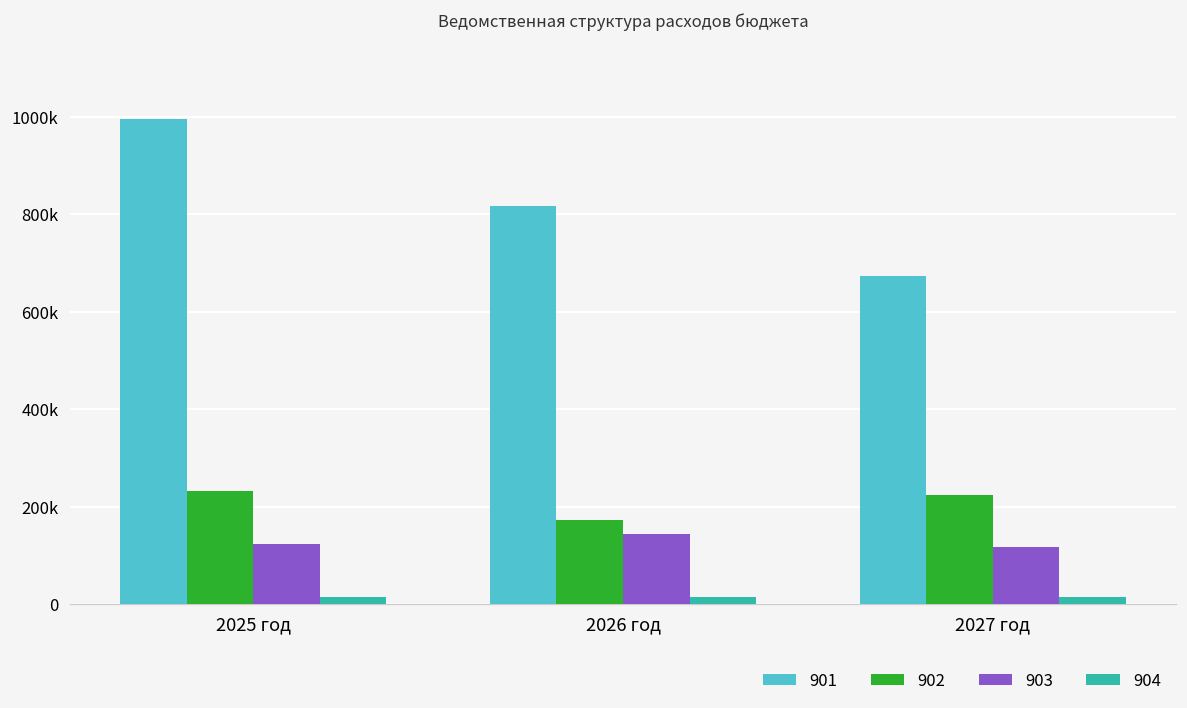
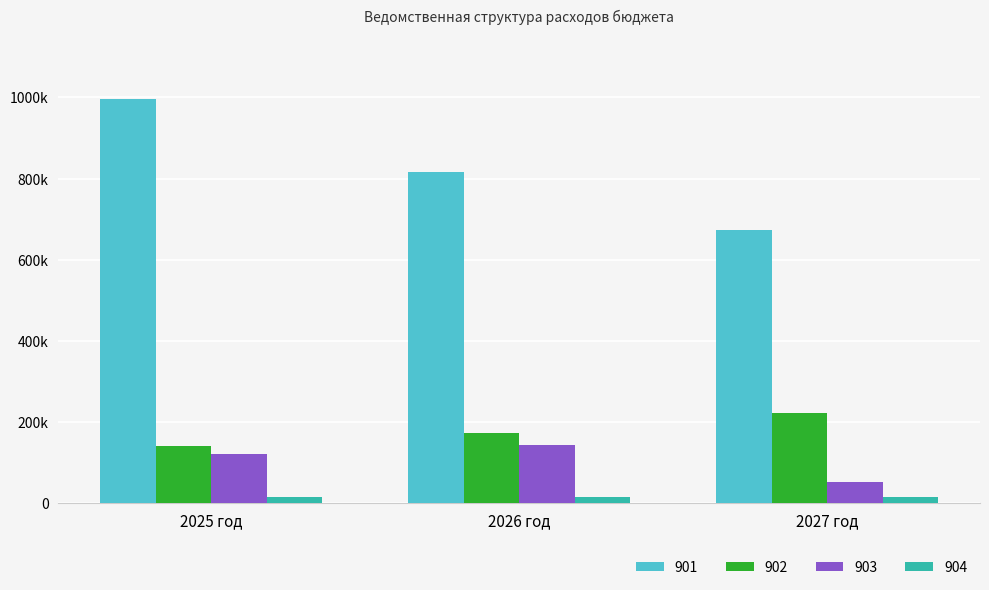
  {
    "902": {
-     "2025 год": 230000,
+     "2025 год": 140000,
      "2026 год": 170000,
      "2027 год": 220000
    },
    "903": {
      "2025 год": 120000,
      "2026 год": 140000,
-     "2027 год": 120000
+     "2027 год": 50000
    }
  }
